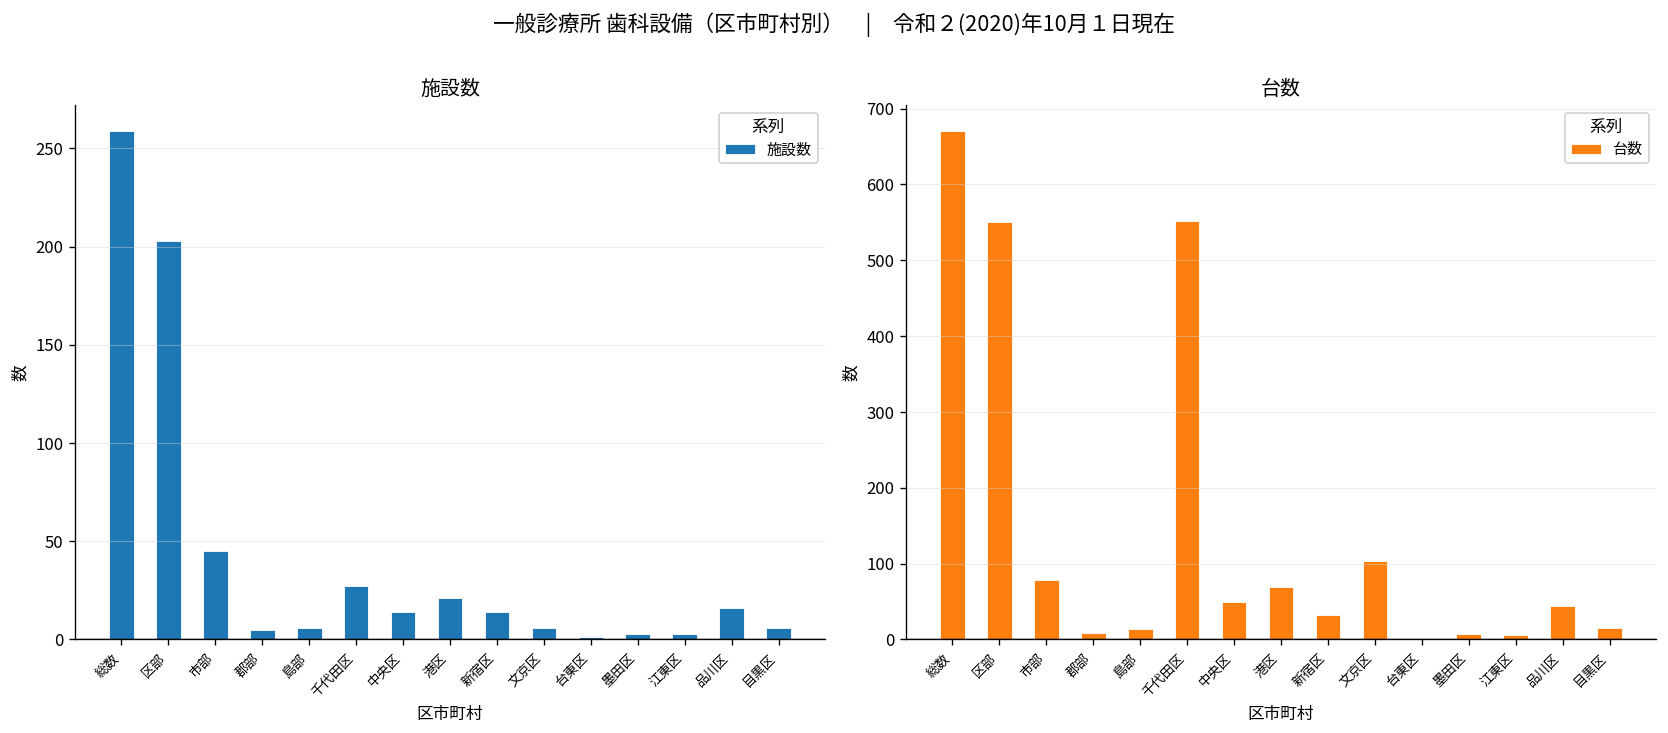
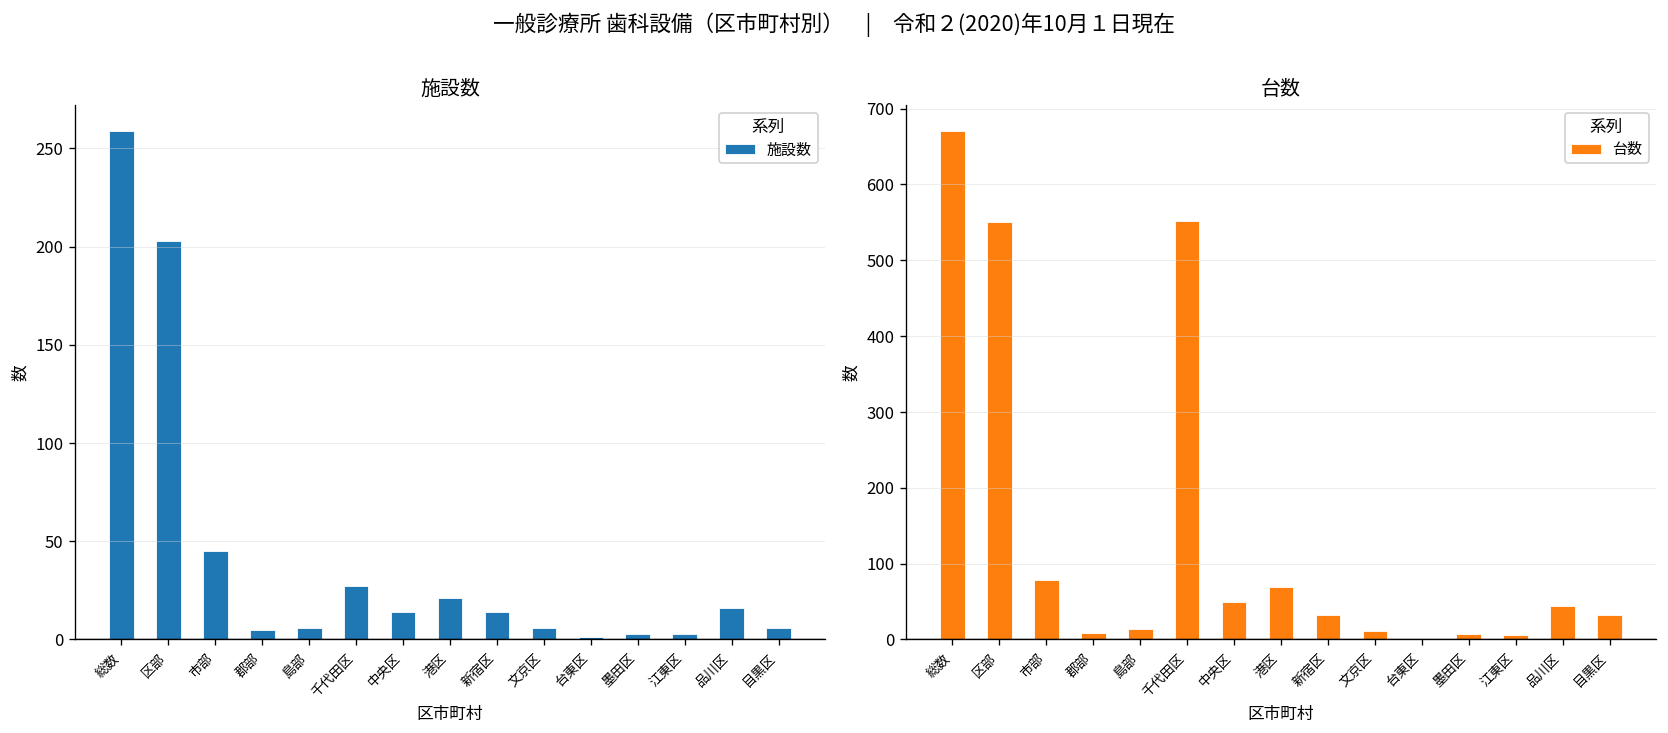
  {
    "施設数": {
      "総数": 259,
      "区部": 203,
      "市部": 45,
      "郡部": 5,
      "島部": 6,
      "千代田区": 27,
      "中央区": 14,
      "港区": 21,
      "新宿区": 14,
      "文京区": 6,
      "墨田区": 3,
      "江東区": 3,
      "品川区": 16,
      "目黒区": 6
    },
    "台数": {
      "総数": 670,
      "区部": 550,
      "市部": 80,
      "郡部": 10,
      "島部": 10,
      "千代田区": 550,
      "中央区": 50,
      "港区": 70,
      "新宿区": 30,
-     "文京区": 100,
+     "文京区": 10,
      "墨田区": 10,
      "江東区": 10,
      "品川区": 40,
-     "目黒区": 20
+     "目黒区": 30
    }
  }
